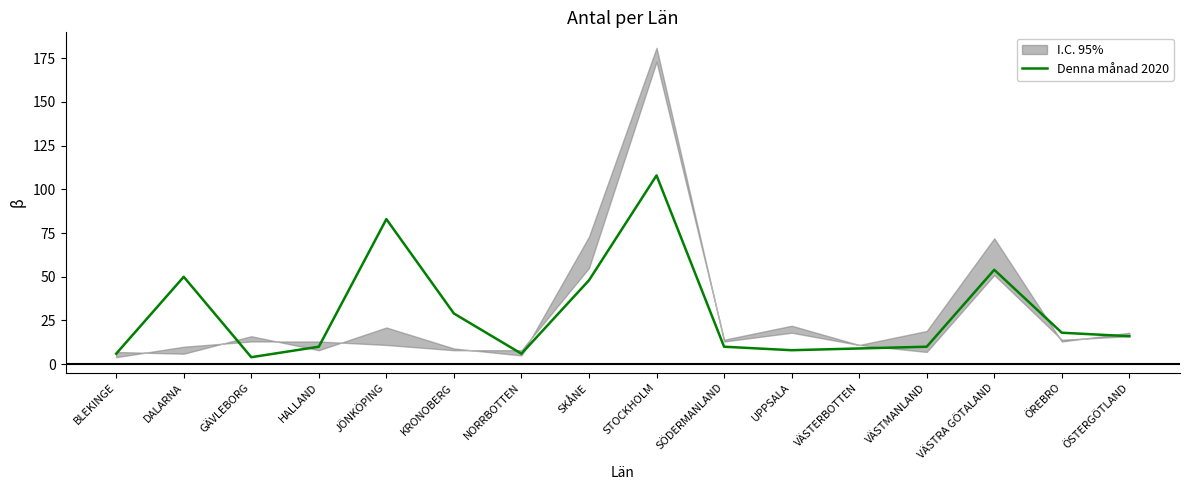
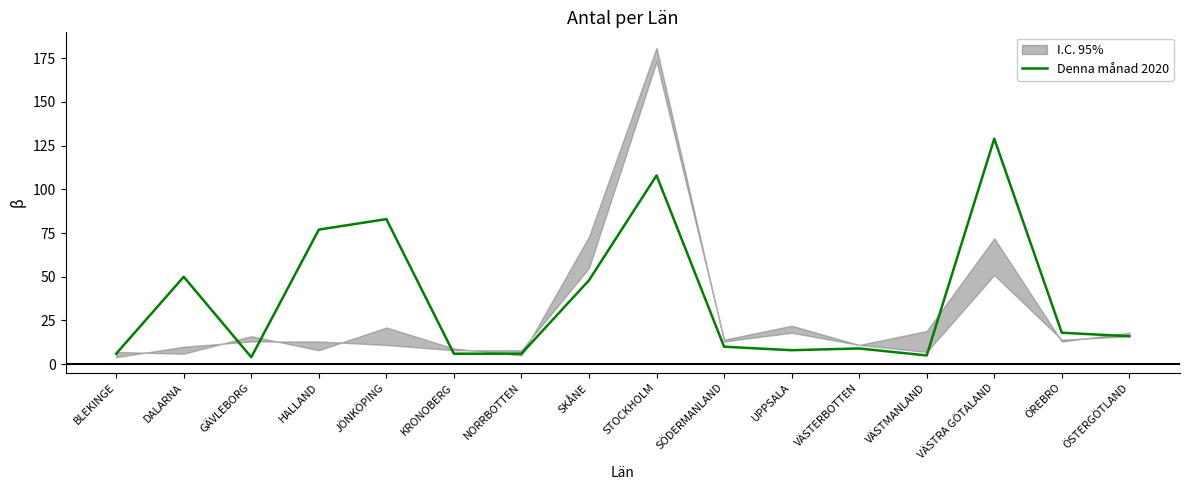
  {
    "Denna månad 2020": {
      "DALARNA": 50,
      "GÄVLEBORG": 4,
-     "HALLAND": 10,
+     "HALLAND": 77,
      "JÖNKÖPING": 83,
-     "KRONOBERG": 29,
+     "KRONOBERG": 6,
      "NORRBOTTEN": 6,
      "SKÅNE": 48,
      "STOCKHOLM": 108,
      "SÖDERMANLAND": 10,
      "UPPSALA": 8,
      "VÄSTERBOTTEN": 9,
-     "VÄSTMANLAND": 10,
-     "VÄSTRA GÖTALAND": 54,
+     "VÄSTMANLAND": 5,
+     "VÄSTRA GÖTALAND": 129,
      "ÖREBRO": 18,
      "ÖSTERGÖTLAND": 16
    }
  }
